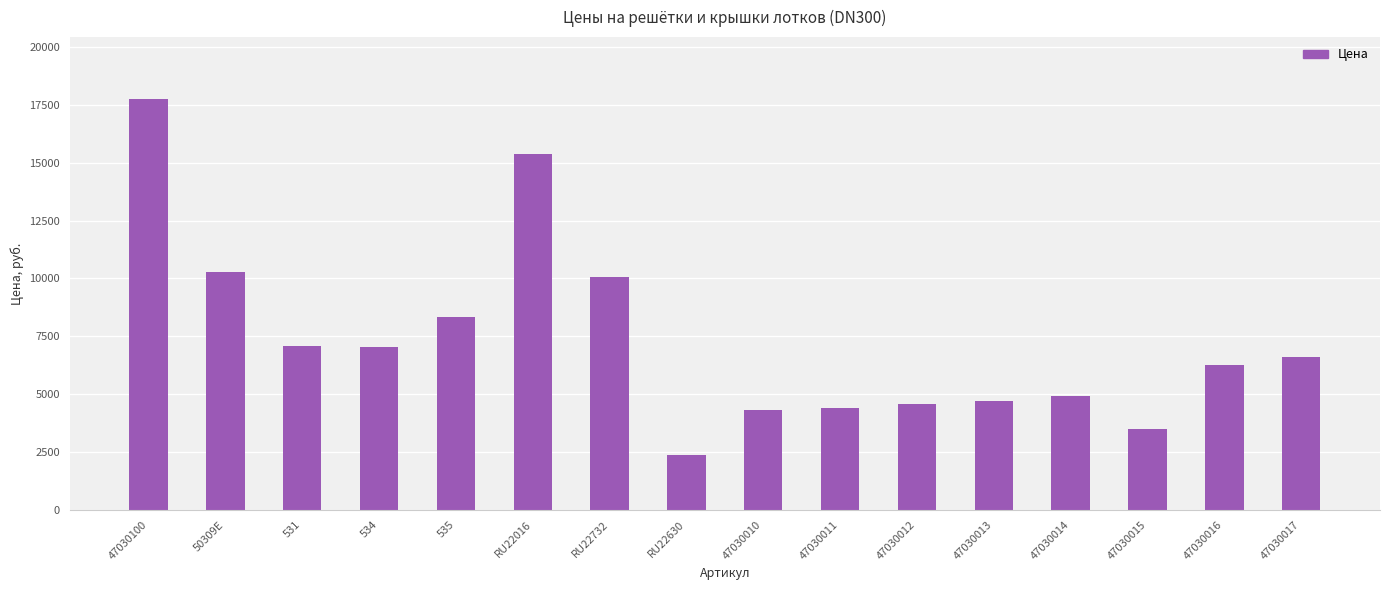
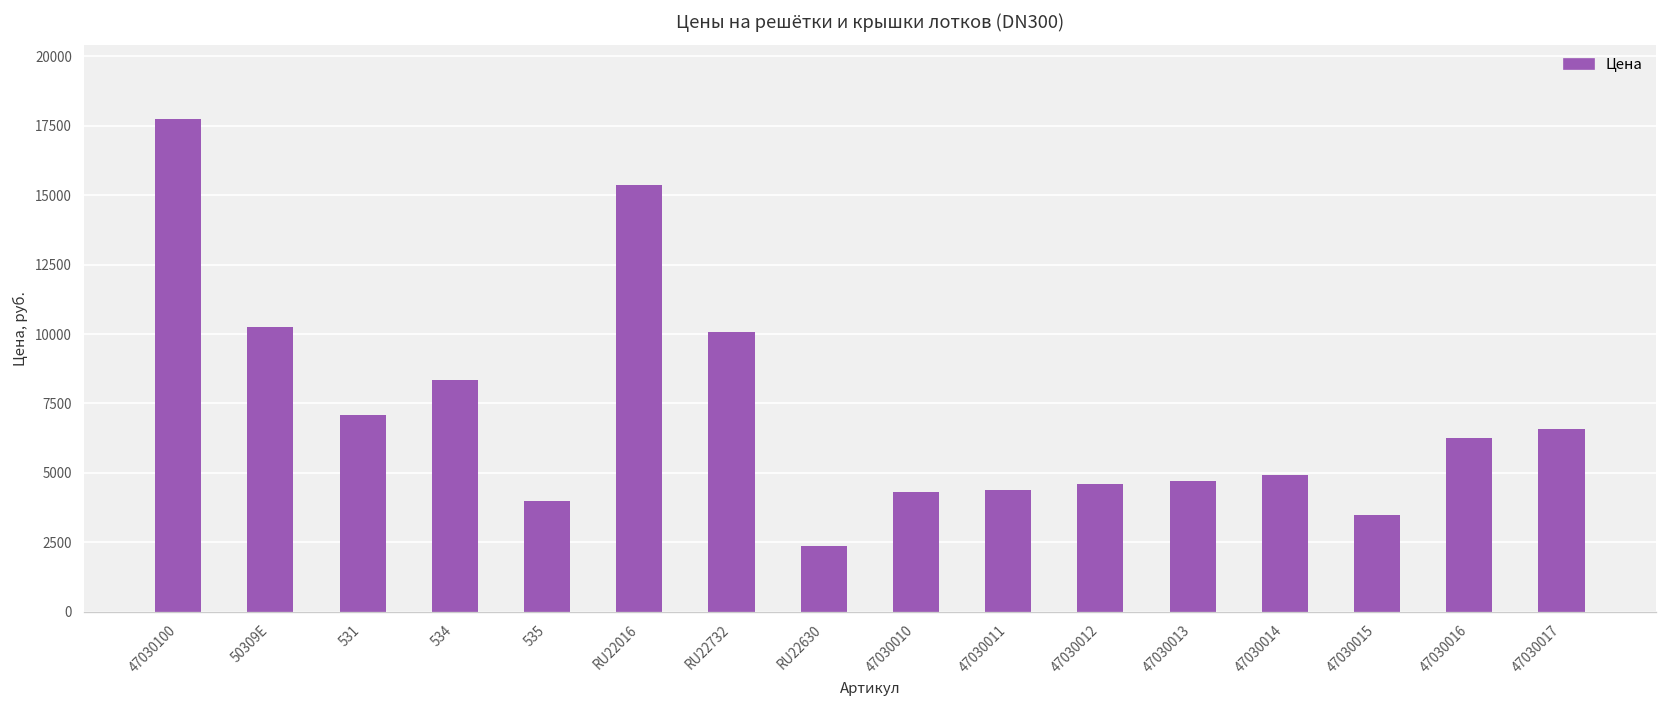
  {
    "47030100": 17800,
    "50309E": 10300,
    "531": 7100,
-   "534": 7000,
-   "535": 8300,
+   "534": 8300,
+   "535": 4000,
    "RU22016": 15400,
    "RU22732": 10100,
    "RU22630": 2400,
    "47030010": 4300,
    "47030011": 4400,
    "47030012": 4600,
    "47030013": 4700,
    "47030014": 4900,
    "47030015": 3500,
    "47030016": 6300,
    "47030017": 6600
  }
